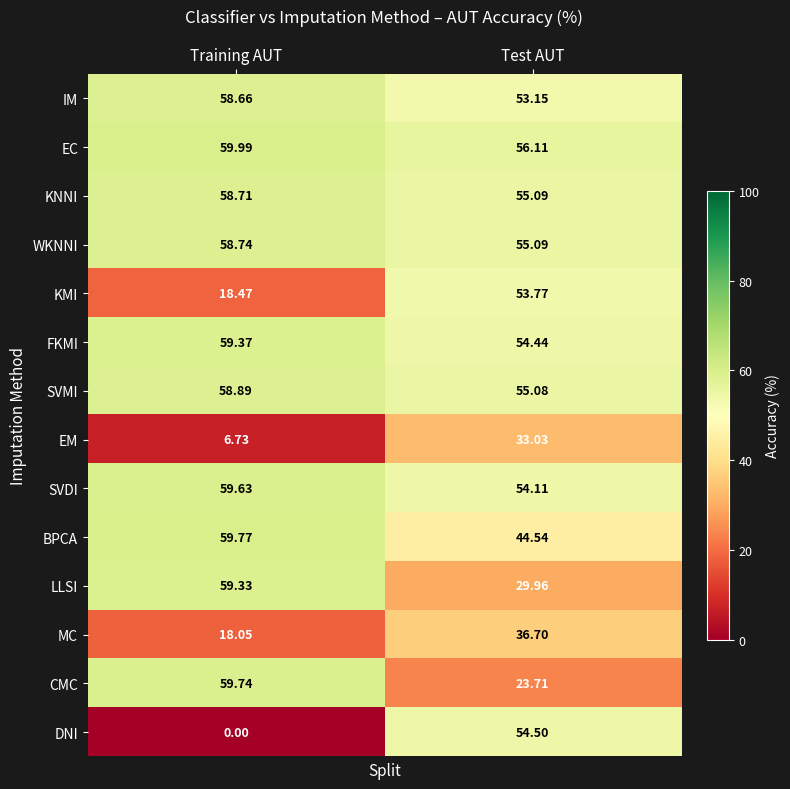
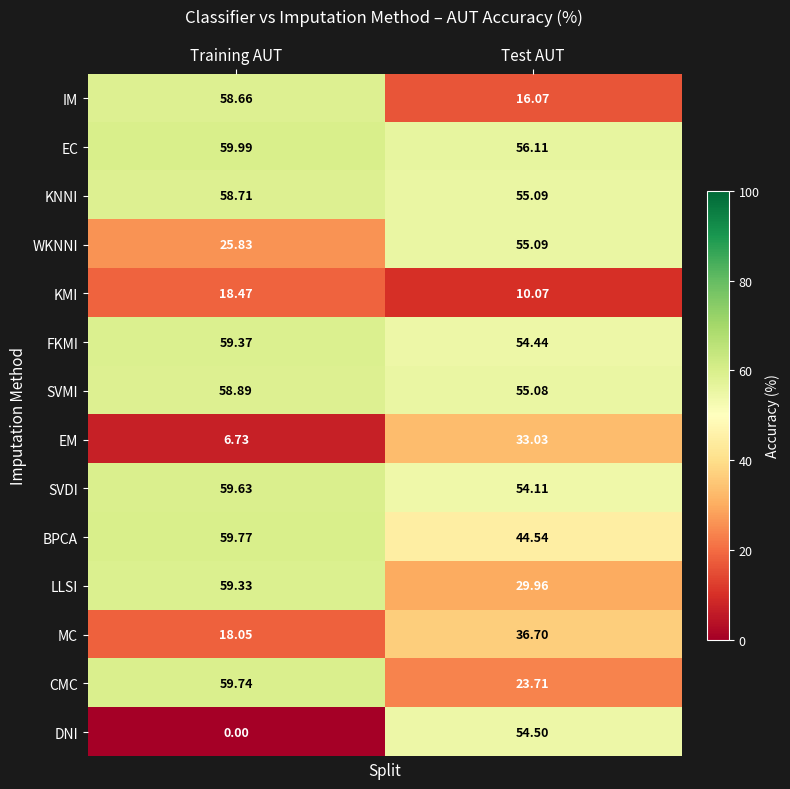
  {
    "IM": {
      "Training AUT": 58.66,
-     "Test AUT": 53.15
+     "Test AUT": 16.07
    },
    "EC": {
      "Training AUT": 59.99,
      "Test AUT": 56.11
    },
    "KNNI": {
      "Training AUT": 58.71,
      "Test AUT": 55.09
    },
    "WKNNI": {
-     "Training AUT": 58.74,
+     "Training AUT": 25.83,
      "Test AUT": 55.09
    },
    "KMI": {
      "Training AUT": 18.47,
-     "Test AUT": 53.77
+     "Test AUT": 10.07
    },
    "FKMI": {
      "Training AUT": 59.37,
      "Test AUT": 54.44
    },
    "SVMI": {
      "Training AUT": 58.89,
      "Test AUT": 55.08
    },
    "EM": {
      "Training AUT": 6.73,
      "Test AUT": 33.03
    },
    "SVDI": {
      "Training AUT": 59.63,
      "Test AUT": 54.11
    },
    "BPCA": {
      "Training AUT": 59.77,
      "Test AUT": 44.54
    },
    "LLSI": {
      "Training AUT": 59.33,
      "Test AUT": 29.96
    },
    "MC": {
      "Training AUT": 18.05,
      "Test AUT": 36.70
    },
    "CMC": {
      "Training AUT": 59.74,
      "Test AUT": 23.71
    },
    "DNI": {
      "Training AUT": 0.00,
      "Test AUT": 54.50
    }
  }
